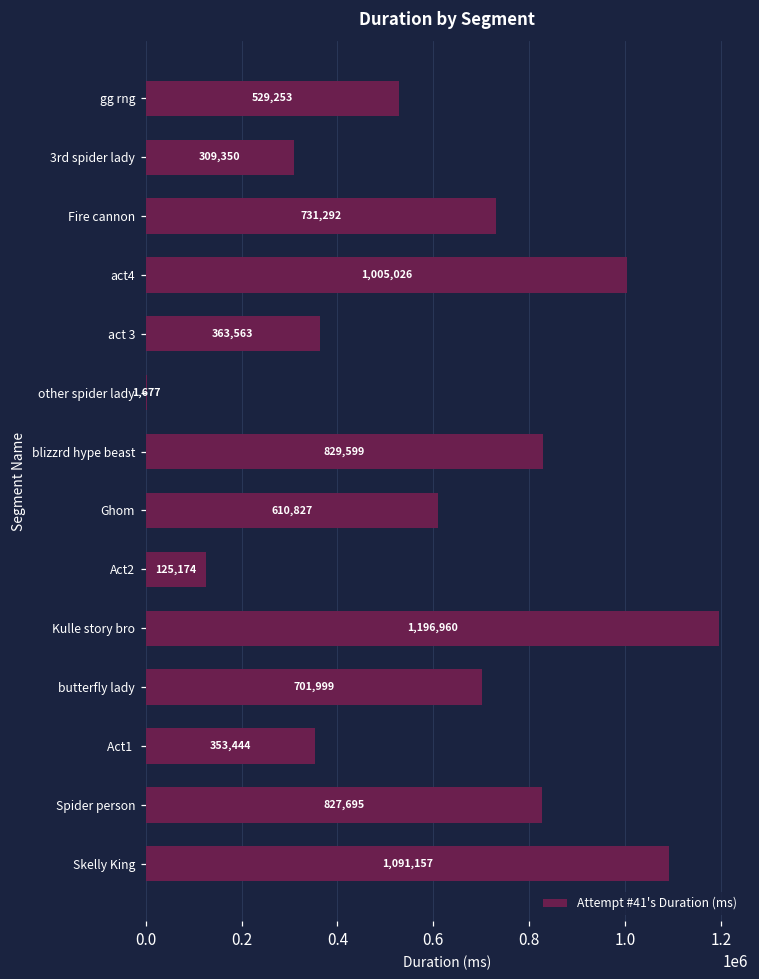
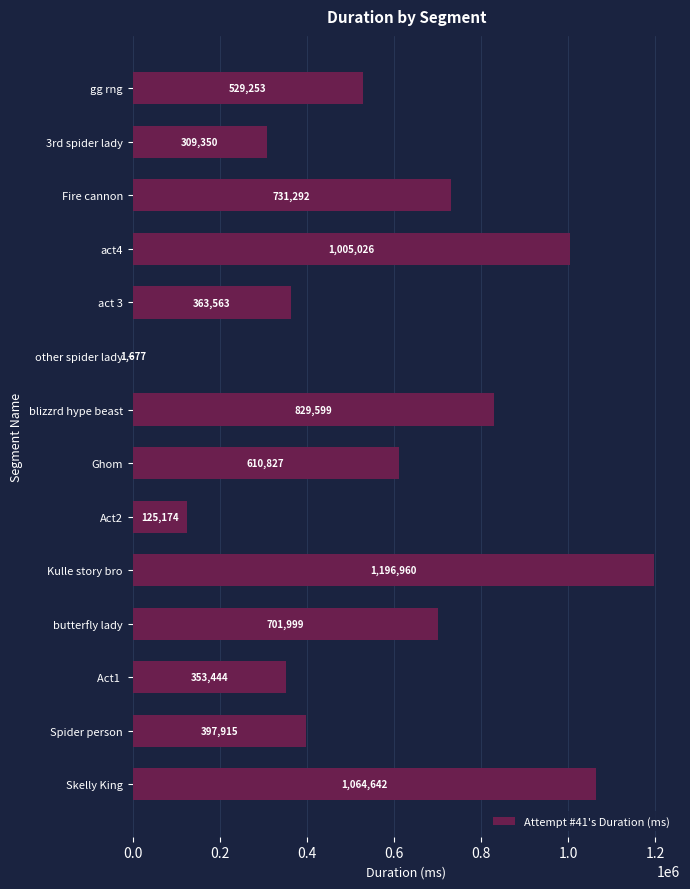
  {
    "gg rng": "529,253",
    "3rd spider lady": "309,350",
    "Fire cannon": "731,292",
    "act4": "1,005,026",
    "act 3": "363,563",
    "other spider lady": "1,677",
    "blizzrd hype beast": "829,599",
    "Ghom": "610,827",
    "Act2": "125,174",
    "Kulle story bro": "1,196,960",
    "butterfly lady": "701,999",
    "Act1": "353,444",
-   "Spider person": "827,695",
-   "Skelly King": "1,091,157"
+   "Spider person": "397,915",
+   "Skelly King": "1,064,642"
  }
